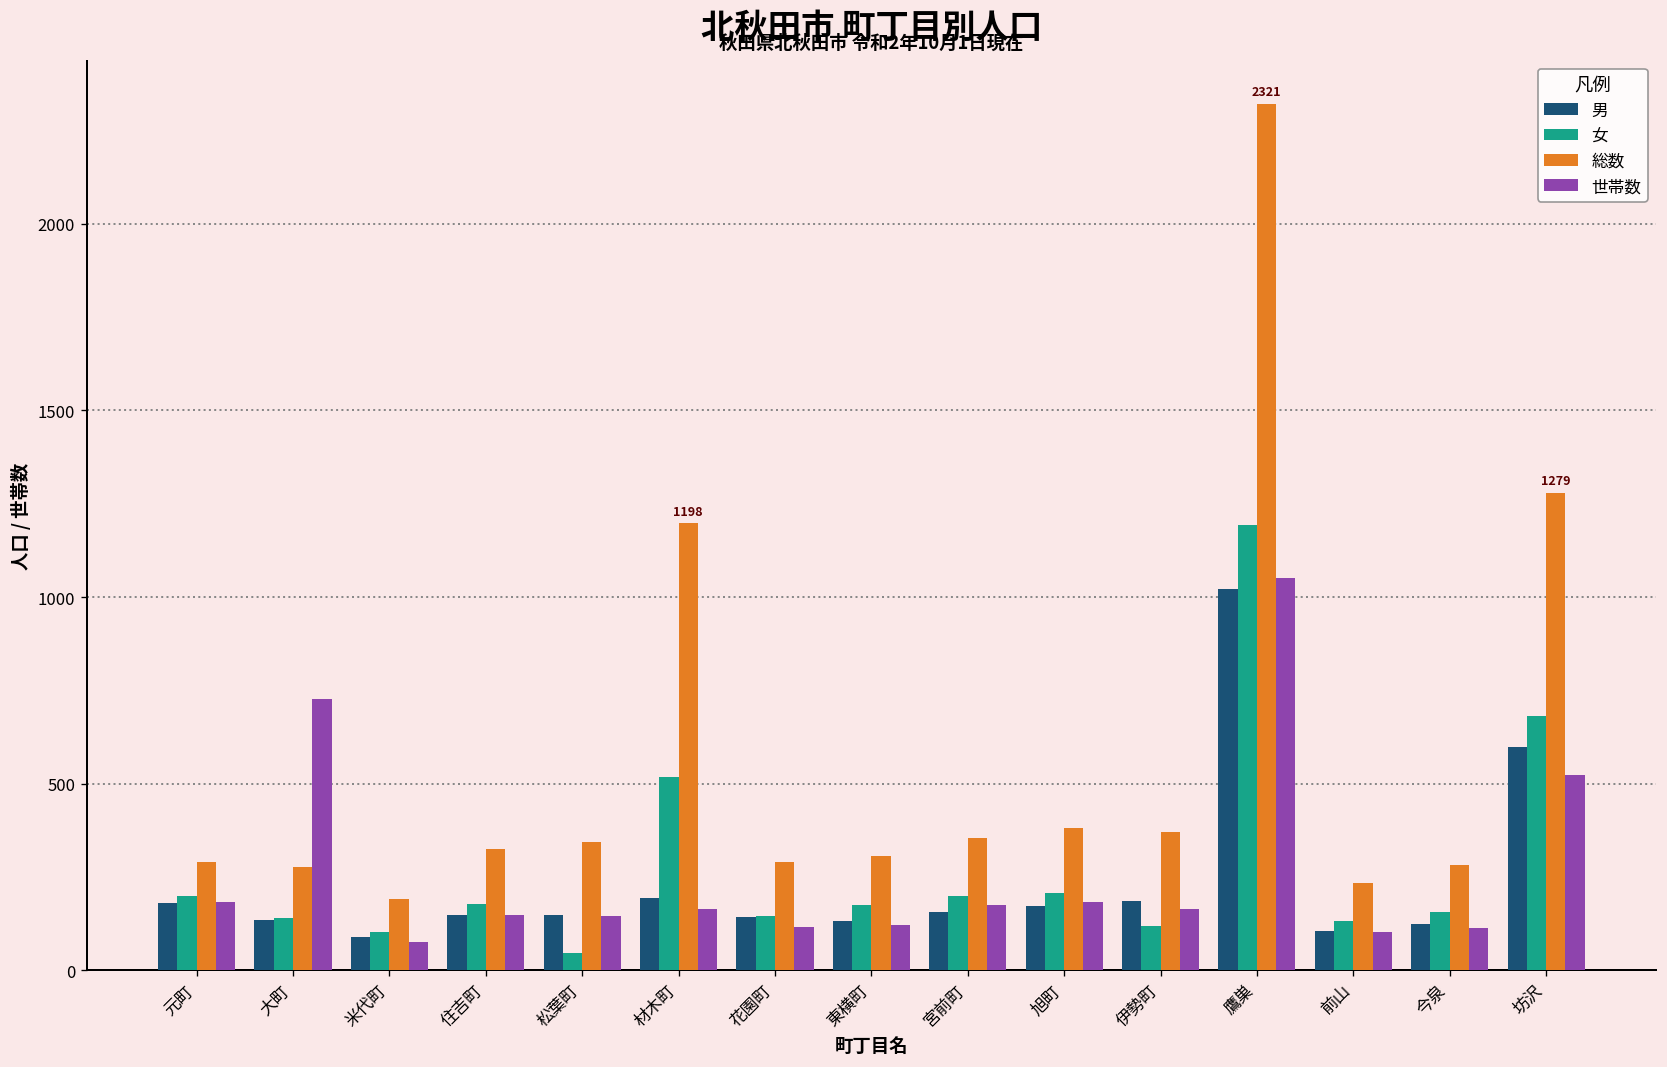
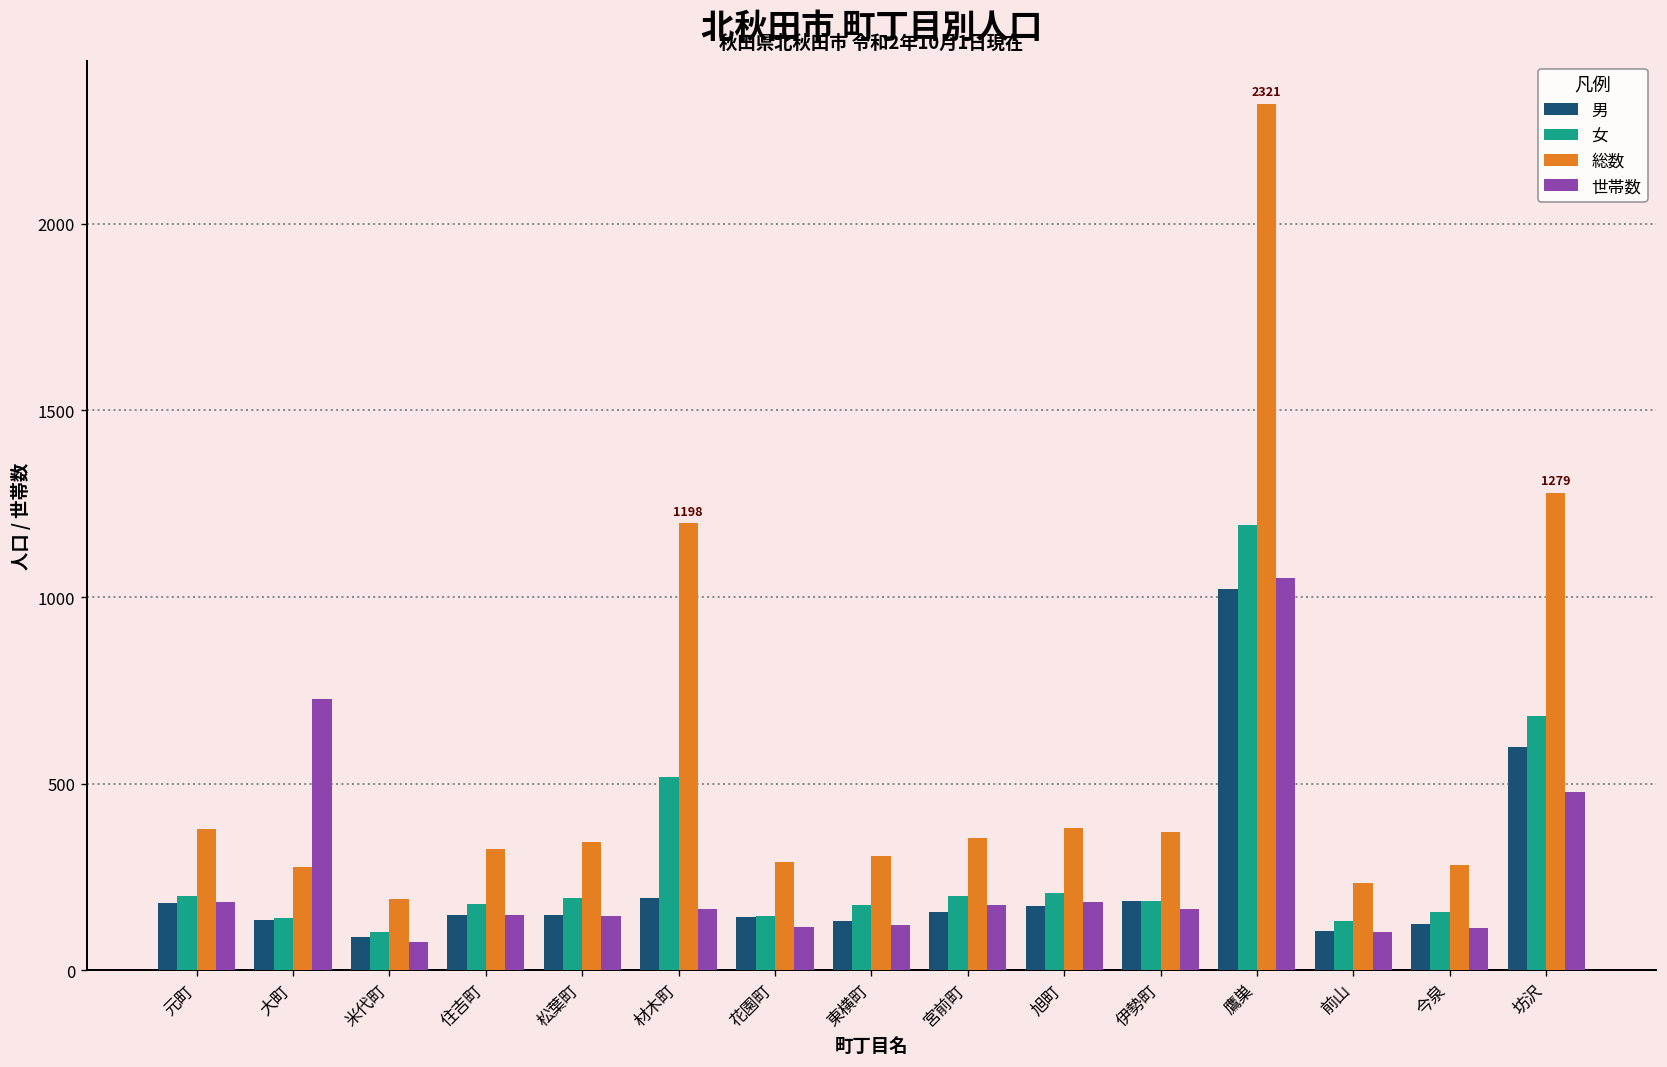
  {
    "男": {
      "元町": 180,
      "大町": 140,
      "米代町": 90,
      "住吉町": 150,
      "松葉町": 150,
      "材木町": 190,
      "花園町": 140,
      "東横町": 130,
      "宮前町": 160,
      "旭町": 170,
      "伊勢町": 190,
      "鷹巣": 1020,
      "前山": 100,
      "今泉": 130,
      "坊沢": 600
    },
    "女": {
      "元町": 200,
      "大町": 140,
      "米代町": 100,
      "住吉町": 180,
-     "松葉町": 50,
+     "松葉町": 190,
      "材木町": 520,
      "花園町": 150,
      "東横町": 170,
      "宮前町": 200,
      "旭町": 210,
-     "伊勢町": 120,
+     "伊勢町": 190,
      "鷹巣": 1190,
      "前山": 130,
      "今泉": 160,
      "坊沢": 680
    },
    "総数": {
-     "元町": 290,
+     "元町": 380,
      "大町": 280,
      "米代町": 190,
      "住吉町": 320,
      "松葉町": 340,
      "花園町": 290,
      "東横町": 310,
      "宮前町": 350,
      "旭町": 380,
      "伊勢町": 370,
      "前山": 240,
      "今泉": 280
    },
    "世帯数": {
      "元町": 180,
      "大町": 730,
      "米代町": 80,
      "住吉町": 150,
      "松葉町": 150,
      "材木町": 160,
      "花園町": 120,
      "東横町": 120,
      "宮前町": 180,
      "旭町": 180,
      "伊勢町": 170,
      "鷹巣": 1050,
      "前山": 100,
      "今泉": 110,
-     "坊沢": 520
+     "坊沢": 480
    }
  }
